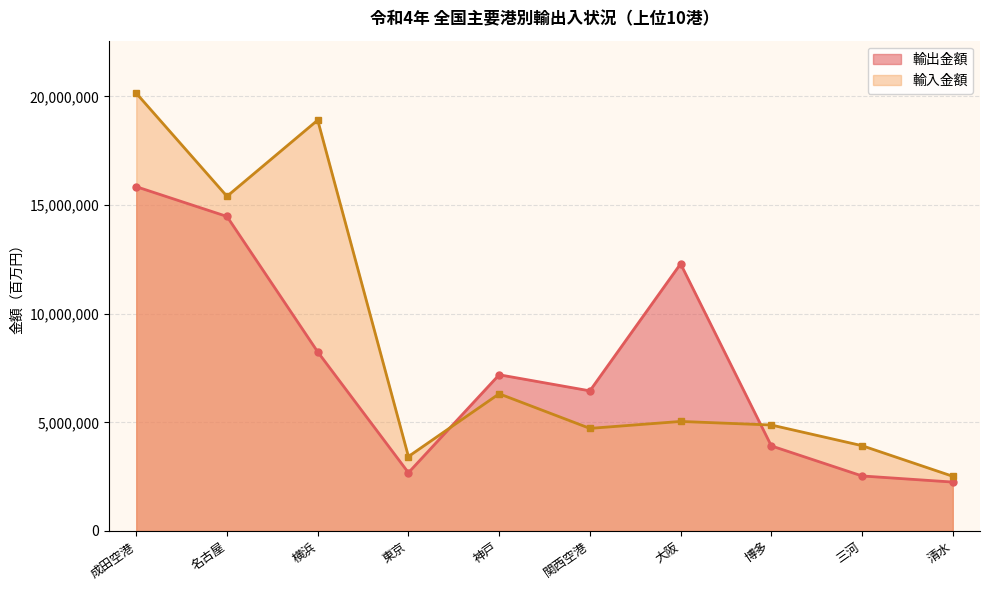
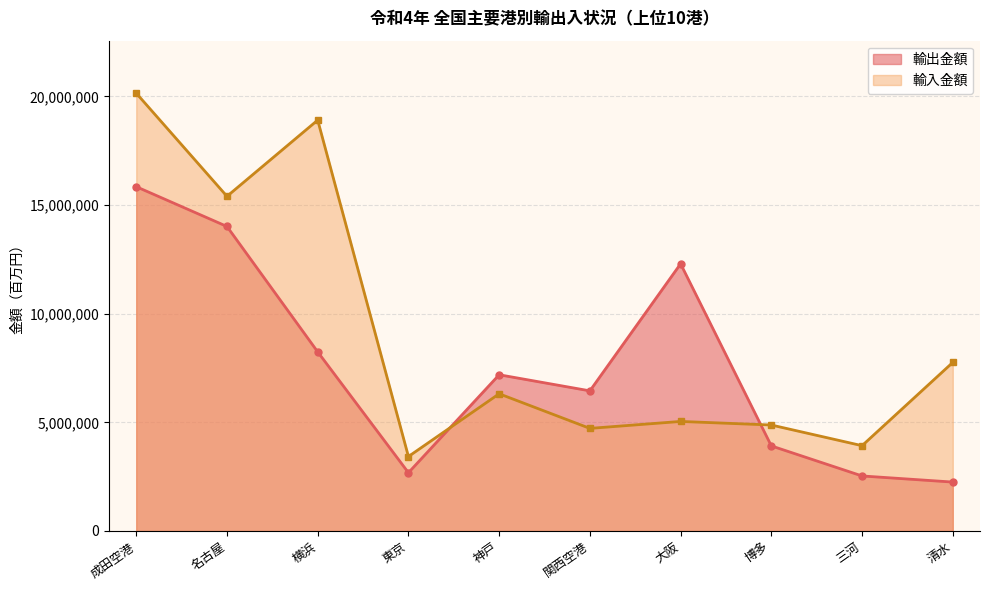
  {
    "輸出金額": {
      "成田空港": "15,800,000",
-     "名古屋": "14,500,000",
+     "名古屋": "14,000,000",
      "横浜": "8,200,000",
      "東京": "2,700,000",
      "神戸": "7,200,000",
      "関西空港": "6,400,000",
      "大阪": "12,300,000",
      "博多": "3,900,000",
      "三河": "2,500,000",
      "清水": "2,200,000"
    },
    "輸入金額": {
      "成田空港": "20,100,000",
      "名古屋": "15,400,000",
      "横浜": "18,900,000",
      "東京": "3,400,000",
      "神戸": "6,300,000",
      "関西空港": "4,700,000",
      "大阪": "5,000,000",
      "博多": "4,900,000",
      "三河": "3,900,000",
-     "清水": "2,500,000"
+     "清水": "7,800,000"
    }
  }
